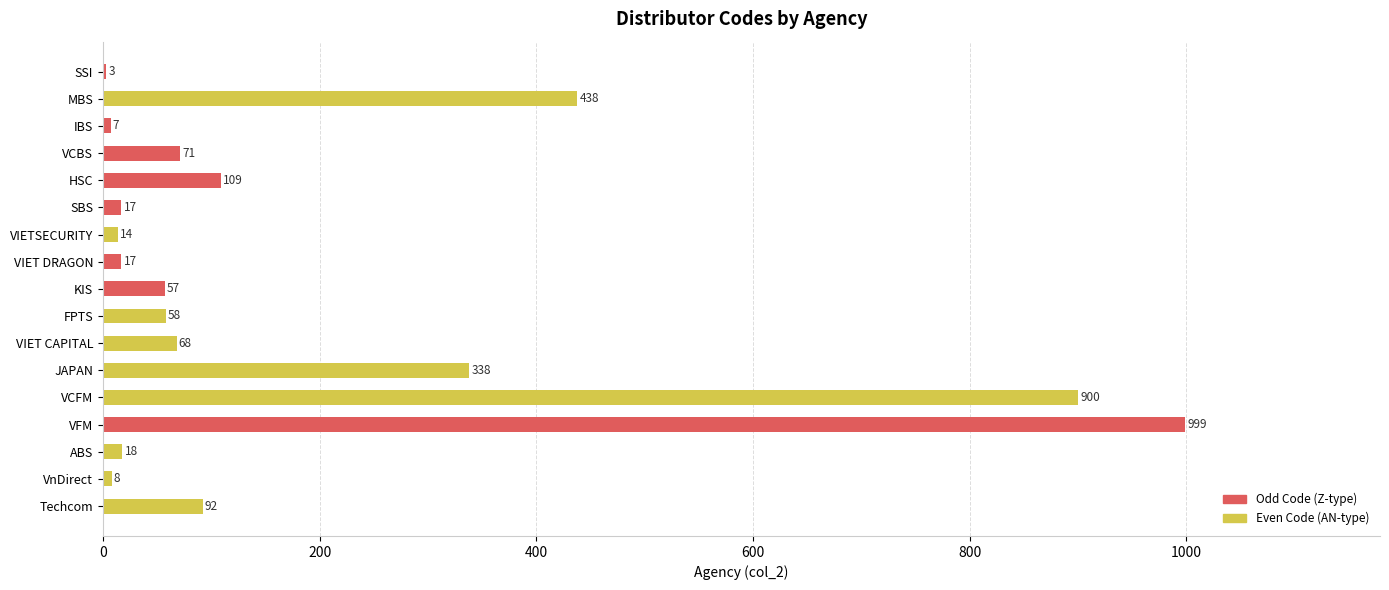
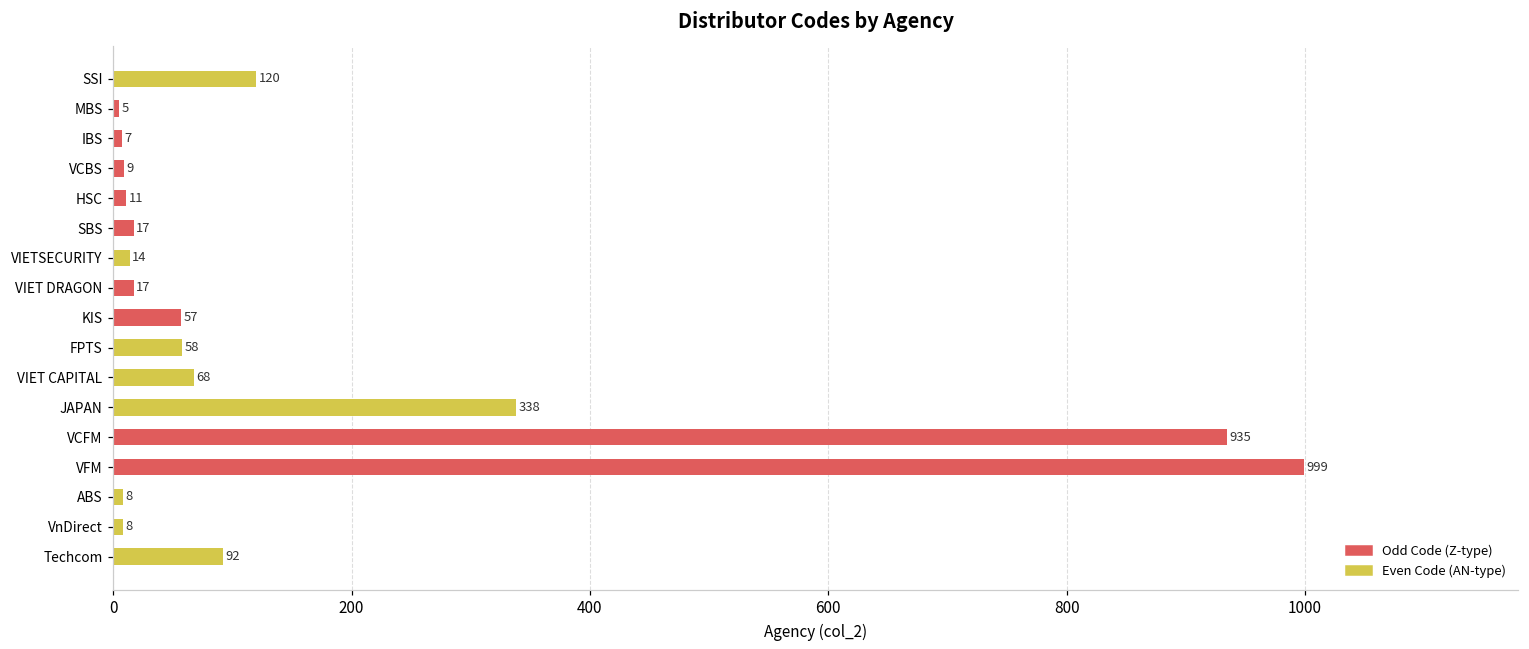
  {
-   "SSI": 3,
-   "MBS": 438,
+   "SSI": 120,
+   "MBS": 5,
    "IBS": 7,
-   "VCBS": 71,
-   "HSC": 109,
+   "VCBS": 9,
+   "HSC": 11,
    "SBS": 17,
    "VIETSECURITY": 14,
    "VIET DRAGON": 17,
    "KIS": 57,
    "FPTS": 58,
    "VIET CAPITAL": 68,
    "JAPAN": 338,
-   "VCFM": 900,
+   "VCFM": 935,
    "VFM": 999,
-   "ABS": 18,
+   "ABS": 8,
    "VnDirect": 8,
    "Techcom": 92
  }
